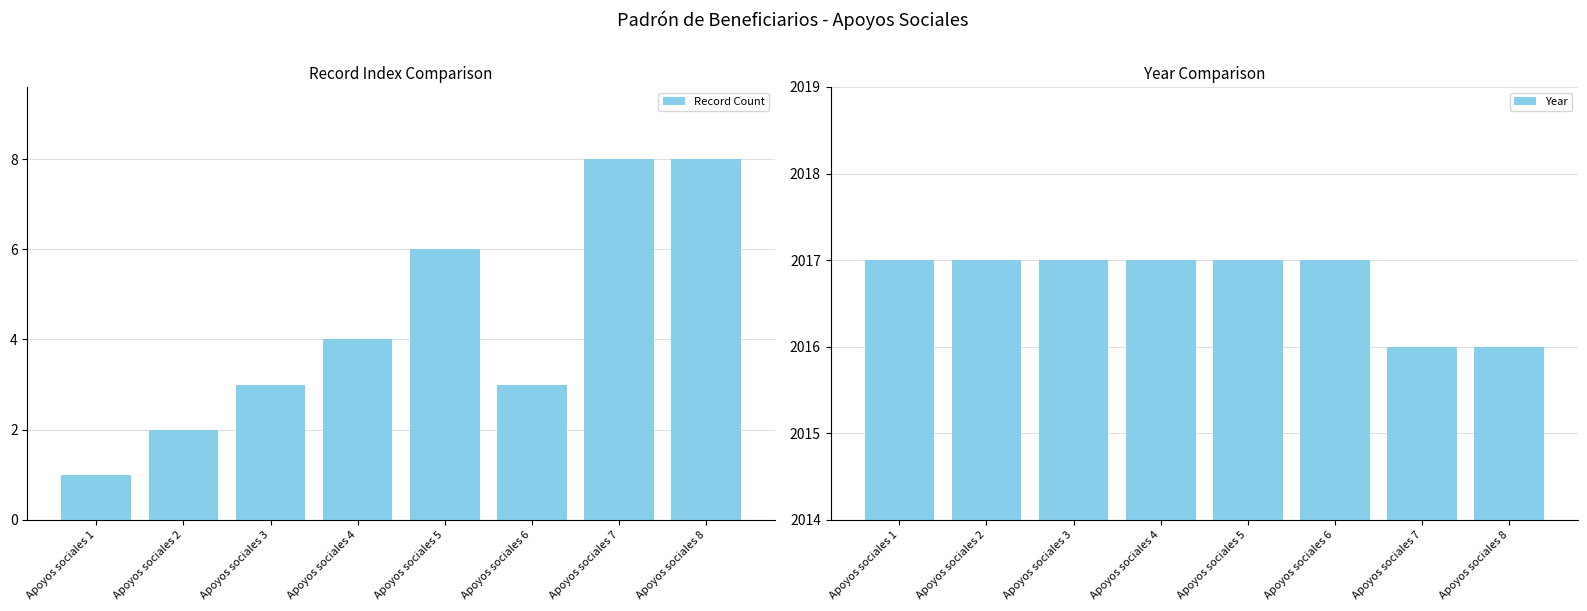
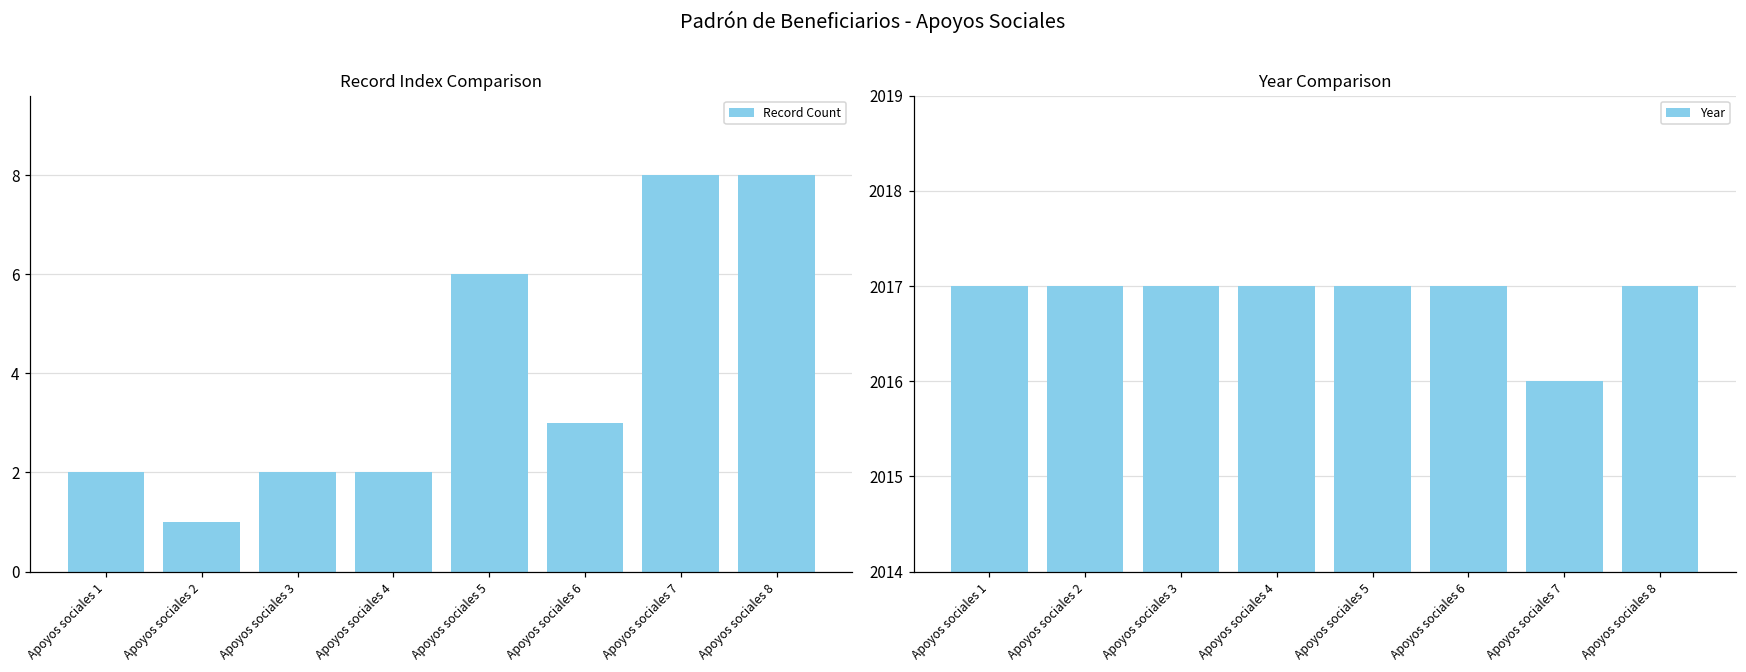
  {
    "Record Index Comparison": {
-     "Apoyos sociales 1": 1,
-     "Apoyos sociales 2": 2,
-     "Apoyos sociales 3": 3,
-     "Apoyos sociales 4": 4,
+     "Apoyos sociales 1": 2,
+     "Apoyos sociales 2": 1,
+     "Apoyos sociales 3": 2,
+     "Apoyos sociales 4": 2,
      "Apoyos sociales 5": 6,
      "Apoyos sociales 6": 3,
      "Apoyos sociales 7": 8,
      "Apoyos sociales 8": 8
    },
    "Year Comparison": {
      "Apoyos sociales 1": 2017,
      "Apoyos sociales 2": 2017,
      "Apoyos sociales 3": 2017,
      "Apoyos sociales 4": 2017,
      "Apoyos sociales 5": 2017,
      "Apoyos sociales 6": 2017,
      "Apoyos sociales 7": 2016,
-     "Apoyos sociales 8": 2016
+     "Apoyos sociales 8": 2017
    }
  }
